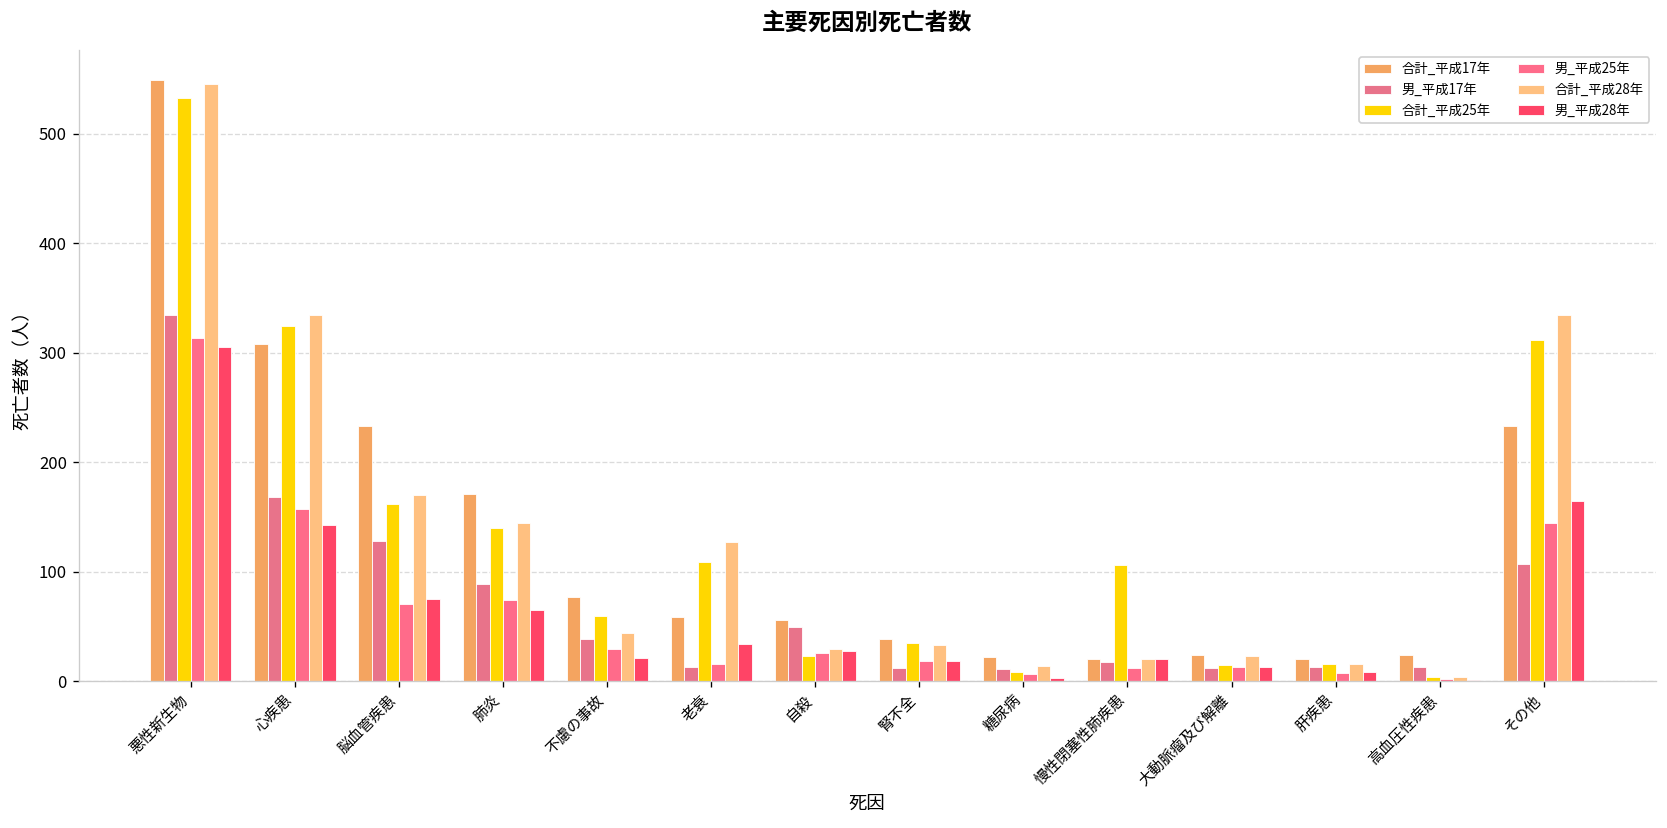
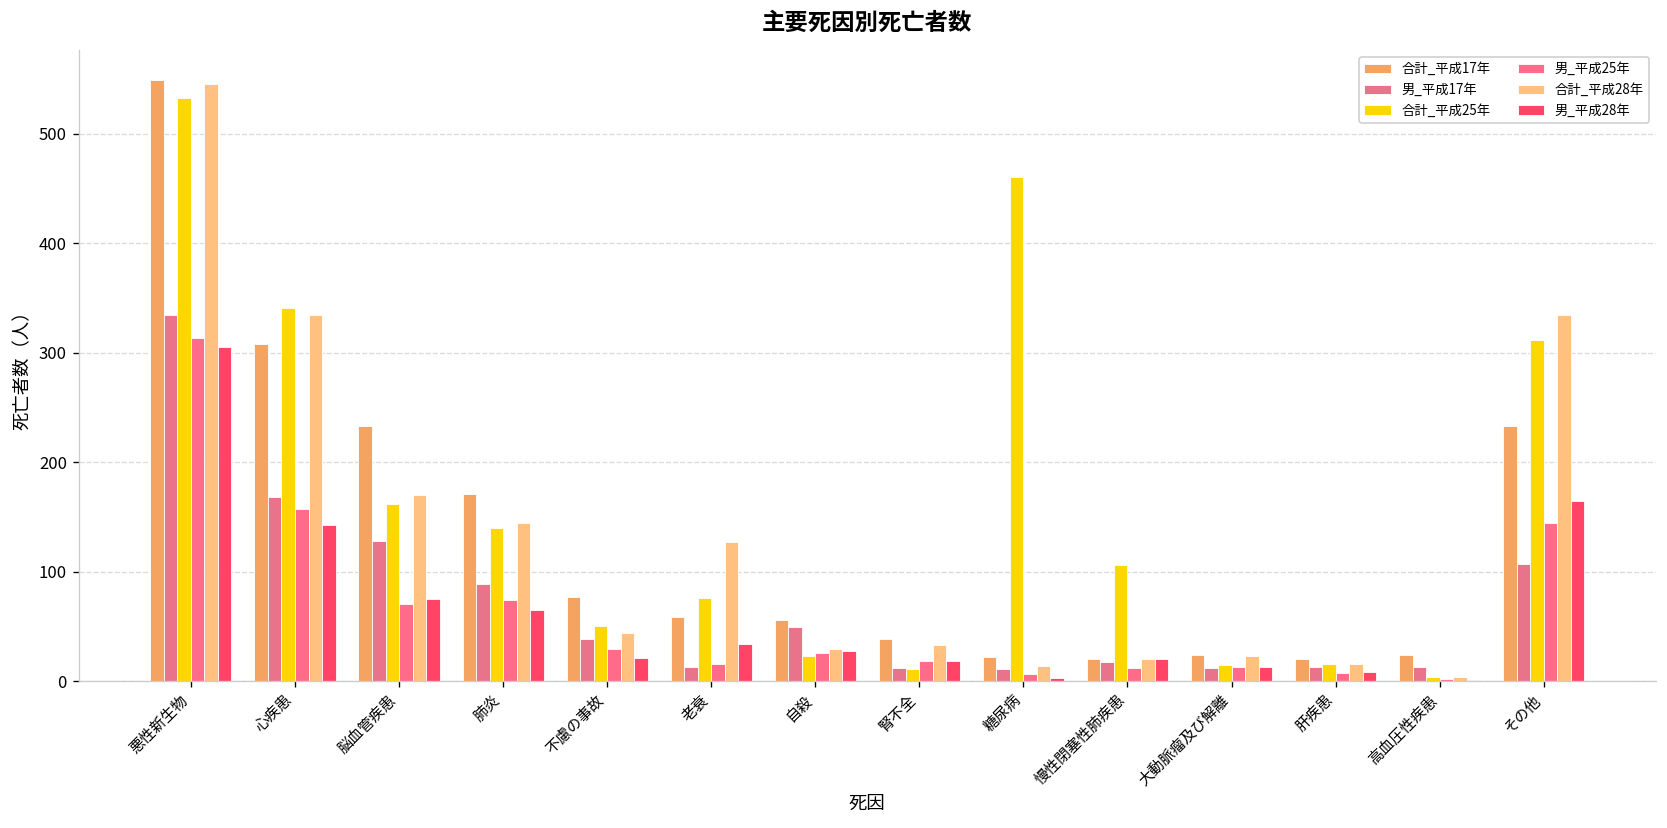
  {
    "合計_平成25年": {
      "悪性新生物": 530,
-     "心疾患": 330,
+     "心疾患": 340,
      "脳血管疾患": 160,
      "肺炎": 140,
-     "不慮の事故": 60,
-     "老衰": 110,
+     "不慮の事故": 50,
+     "老衰": 80,
      "自殺": 20,
-     "腎不全": 40,
-     "糖尿病": 10,
+     "腎不全": 10,
+     "糖尿病": 460,
      "慢性閉塞性肺疾患": 110,
      "大動脈瘤及び解離": 20,
      "肝疾患": 20,
      "高血圧性疾患": 0,
      "その他": 310
    }
  }
